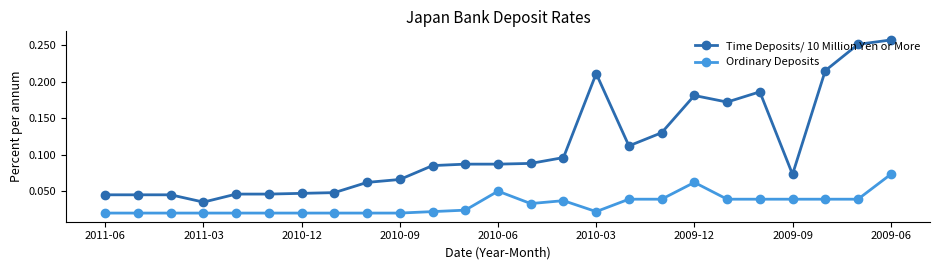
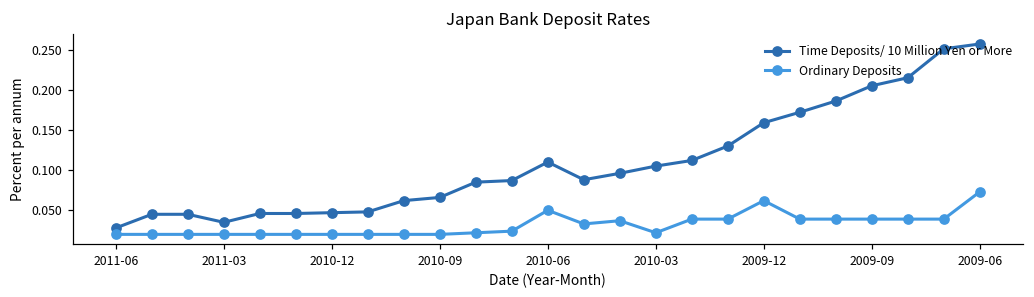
  {
    "Time Deposits/ 10 Million Yen or More": {
-     "2011-06": 0.05,
+     "2011-06": 0.03,
      "2011-03": 0.04,
      "2010-12": 0.05,
      "2010-09": 0.07,
-     "2010-06": 0.09,
-     "2010-03": 0.21,
-     "2009-12": 0.18,
-     "2009-09": 0.07,
+     "2010-06": 0.11,
+     "2010-03": 0.11,
+     "2009-12": 0.16,
+     "2009-09": 0.21,
      "2009-06": 0.26
    },
    "Ordinary Deposits": {
      "2011-06": 0.02,
      "2011-03": 0.02,
      "2010-12": 0.02,
      "2010-09": 0.02,
      "2010-06": 0.05,
      "2010-03": 0.02,
      "2009-12": 0.06,
      "2009-09": 0.04,
      "2009-06": 0.07
    }
  }
